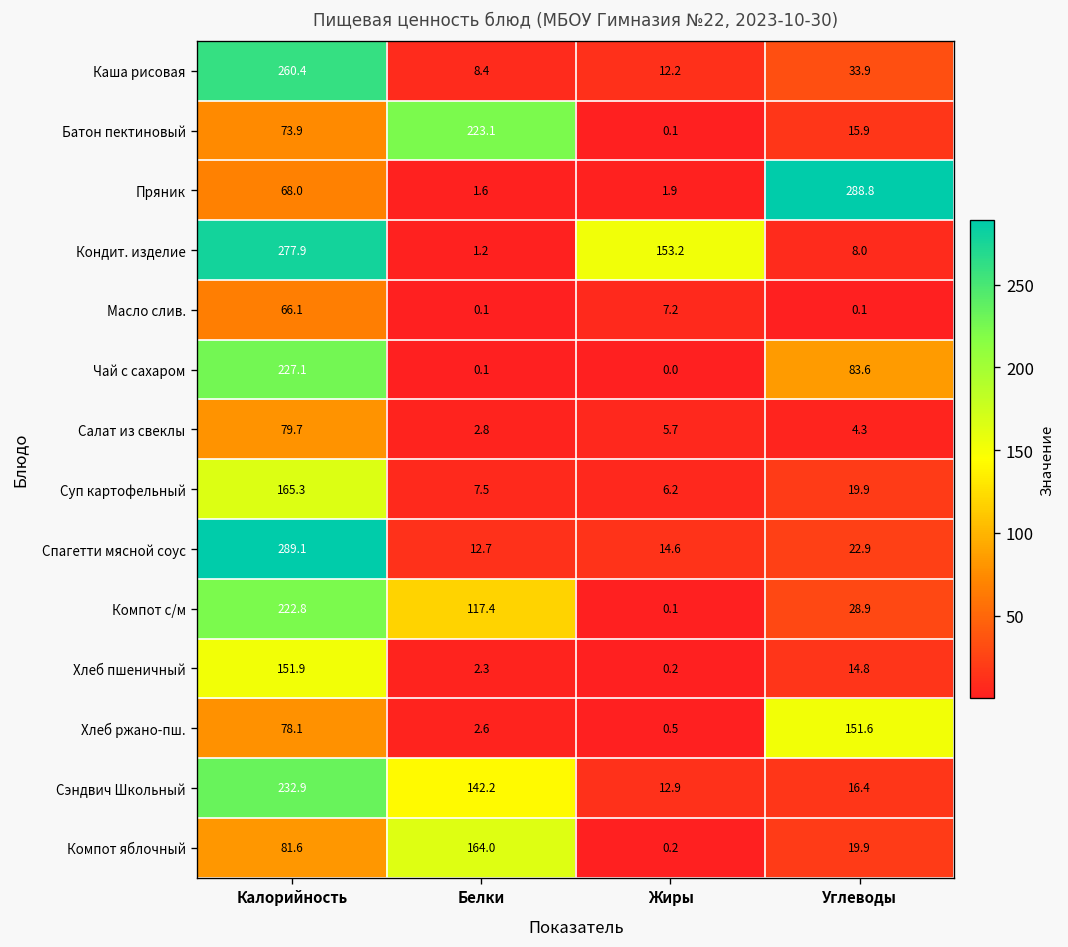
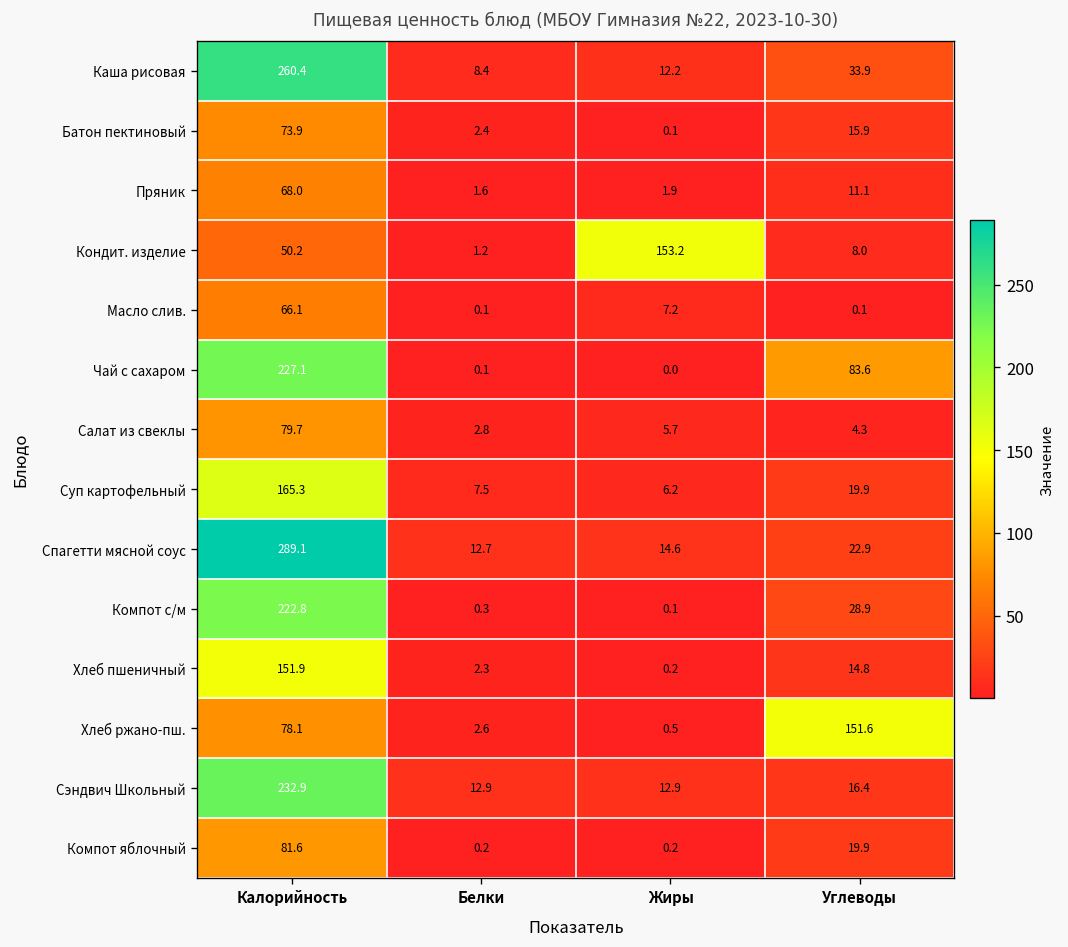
  {
    "Каша рисовая": {
      "Калорийность": 260.4,
      "Белки": 8.4,
      "Жиры": 12.2,
      "Углеводы": 33.9
    },
    "Батон пектиновый": {
      "Калорийность": 73.9,
-     "Белки": 223.1,
+     "Белки": 2.4,
      "Жиры": 0.1,
      "Углеводы": 15.9
    },
    "Пряник": {
      "Калорийность": 68.0,
      "Белки": 1.6,
      "Жиры": 1.9,
-     "Углеводы": 288.8
+     "Углеводы": 11.1
    },
    "Кондит. изделие": {
-     "Калорийность": 277.9,
+     "Калорийность": 50.2,
      "Белки": 1.2,
      "Жиры": 153.2,
      "Углеводы": 8.0
    },
    "Масло слив.": {
      "Калорийность": 66.1,
      "Белки": 0.1,
      "Жиры": 7.2,
      "Углеводы": 0.1
    },
    "Чай с сахаром": {
      "Калорийность": 227.1,
      "Белки": 0.1,
      "Жиры": 0.0,
      "Углеводы": 83.6
    },
    "Салат из свеклы": {
      "Калорийность": 79.7,
      "Белки": 2.8,
      "Жиры": 5.7,
      "Углеводы": 4.3
    },
    "Суп картофельный": {
      "Калорийность": 165.3,
      "Белки": 7.5,
      "Жиры": 6.2,
      "Углеводы": 19.9
    },
    "Спагетти мясной соус": {
      "Калорийность": 289.1,
      "Белки": 12.7,
      "Жиры": 14.6,
      "Углеводы": 22.9
    },
    "Компот с/м": {
      "Калорийность": 222.8,
-     "Белки": 117.4,
+     "Белки": 0.3,
      "Жиры": 0.1,
      "Углеводы": 28.9
    },
    "Хлеб пшеничный": {
      "Калорийность": 151.9,
      "Белки": 2.3,
      "Жиры": 0.2,
      "Углеводы": 14.8
    },
    "Хлеб ржано-пш.": {
      "Калорийность": 78.1,
      "Белки": 2.6,
      "Жиры": 0.5,
      "Углеводы": 151.6
    },
    "Сэндвич Школьный": {
      "Калорийность": 232.9,
-     "Белки": 142.2,
+     "Белки": 12.9,
      "Жиры": 12.9,
      "Углеводы": 16.4
    },
    "Компот яблочный": {
      "Калорийность": 81.6,
-     "Белки": 164.0,
+     "Белки": 0.2,
      "Жиры": 0.2,
      "Углеводы": 19.9
    }
  }
